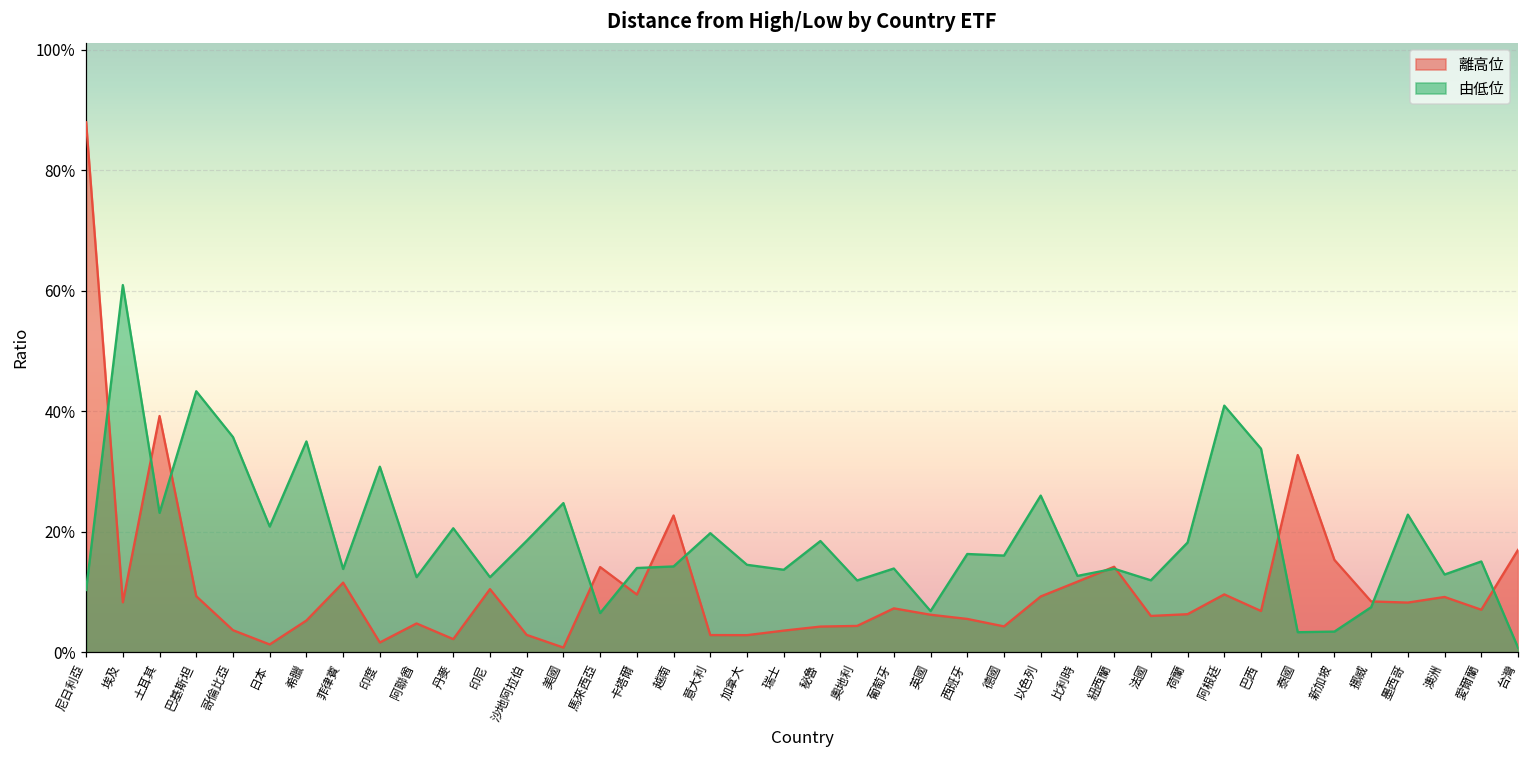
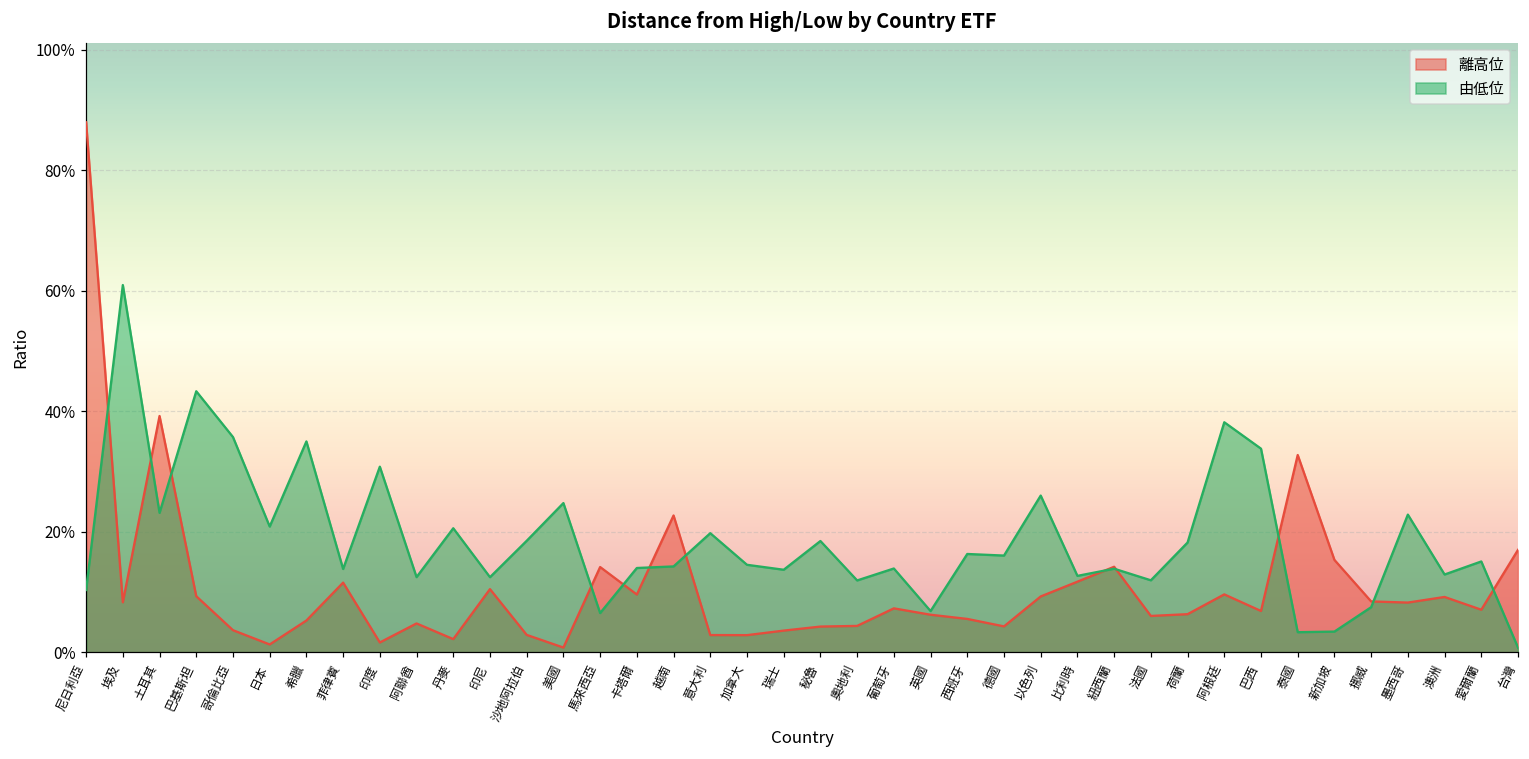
  {
    "離高位": {
      "尼日利亞": "88%",
      "埃及": "8%",
      "土耳其": "39%",
      "巴基斯坦": "9%",
      "哥倫比亞": "4%",
      "日本": "1%",
      "希臘": "5%",
      "菲律賓": "12%",
      "印度": "2%",
      "阿聯酋": "5%",
      "丹麥": "2%",
      "印尼": "10%",
      "沙地阿拉伯": "3%",
      "美國": "1%",
      "馬來西亞": "14%",
      "卡塔爾": "10%",
      "越南": "23%",
      "意大利": "3%",
      "加拿大": "3%",
      "瑞士": "4%",
      "秘魯": "4%",
      "奧地利": "4%",
      "葡萄牙": "7%",
      "英國": "6%",
      "西班牙": "6%",
      "德國": "4%",
      "以色列": "9%",
      "比利時": "12%",
      "法國": "6%",
      "荷蘭": "6%",
      "阿根廷": "10%",
      "巴西": "7%",
      "泰國": "33%",
      "新加坡": "15%",
      "挪威": "8%",
      "墨西哥": "8%",
      "澳洲": "9%",
      "愛爾蘭": "7%",
      "台灣": "17%"
    },
    "由低位": {
      "尼日利亞": "10%",
      "埃及": "61%",
      "土耳其": "23%",
      "巴基斯坦": "43%",
      "哥倫比亞": "36%",
      "日本": "21%",
      "希臘": "35%",
      "菲律賓": "14%",
      "印度": "31%",
      "阿聯酋": "12%",
      "丹麥": "21%",
      "印尼": "12%",
      "沙地阿拉伯": "19%",
      "美國": "25%",
      "馬來西亞": "7%",
      "卡塔爾": "14%",
      "越南": "14%",
      "意大利": "20%",
      "加拿大": "15%",
      "瑞士": "14%",
      "秘魯": "18%",
      "奧地利": "12%",
      "葡萄牙": "14%",
      "英國": "7%",
      "西班牙": "16%",
      "德國": "16%",
      "以色列": "26%",
      "比利時": "13%",
      "法國": "12%",
      "荷蘭": "18%",
-     "阿根廷": "41%",
+     "阿根廷": "38%",
      "巴西": "34%",
      "泰國": "3%",
      "新加坡": "3%",
      "挪威": "7%",
      "墨西哥": "23%",
      "澳洲": "13%",
      "愛爾蘭": "15%",
      "台灣": "1%"
    }
  }
